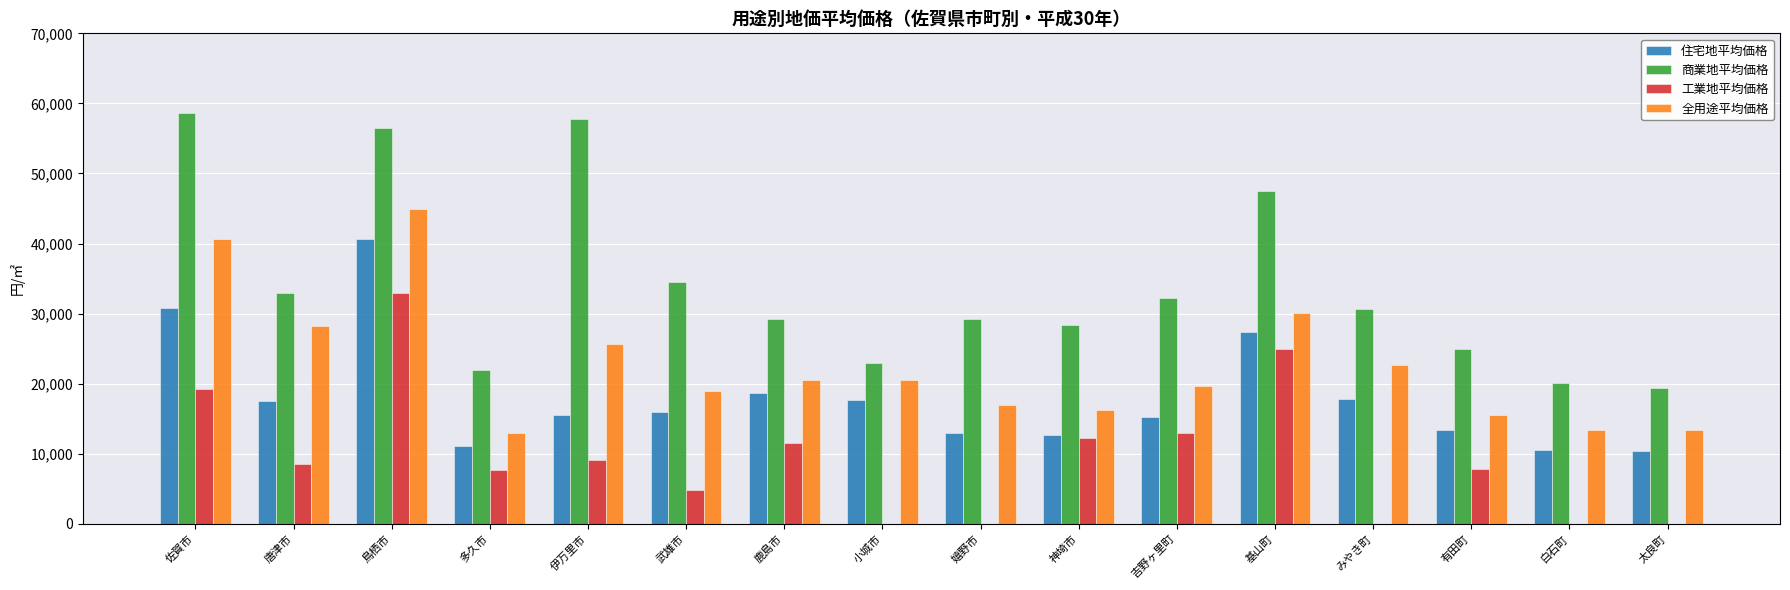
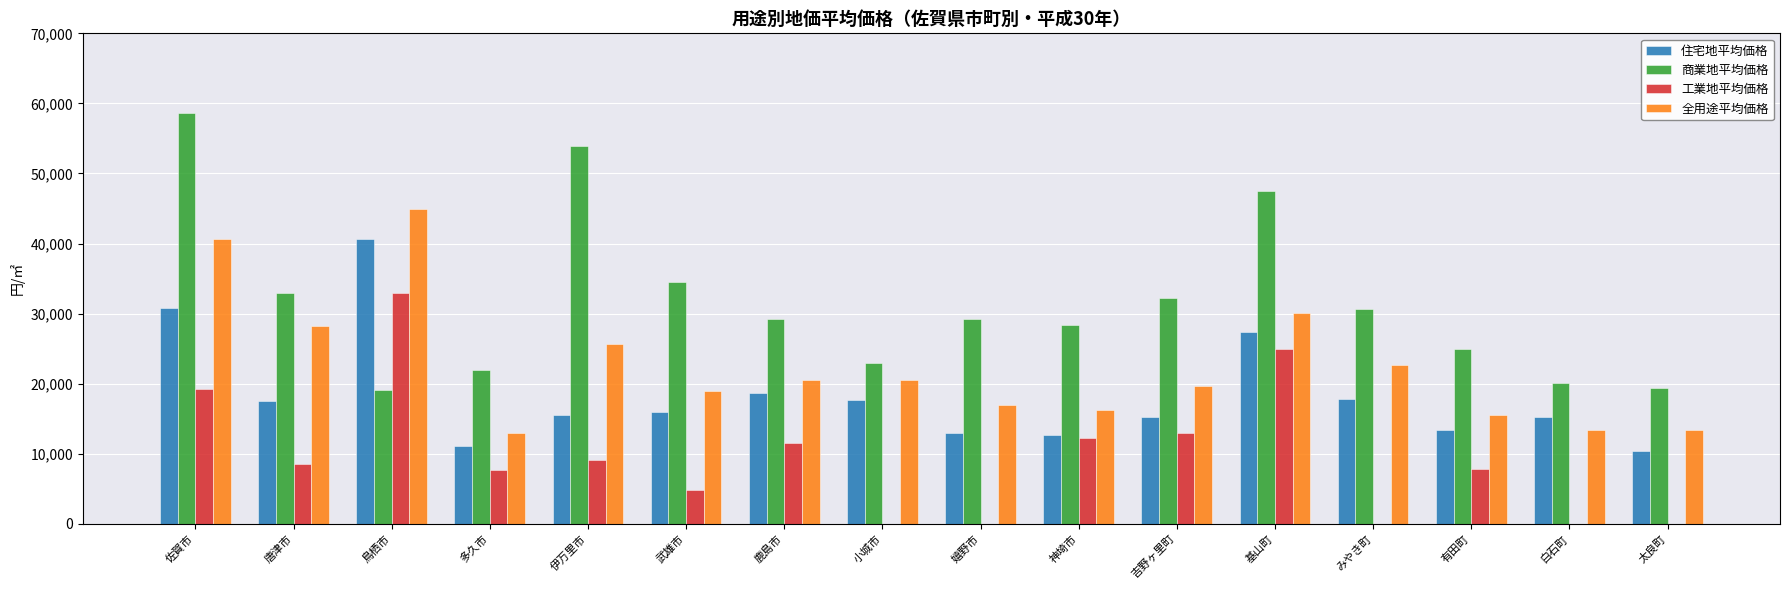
  {
    "住宅地平均価格": {
      "佐賀市": "31,000",
      "唐津市": "18,000",
      "鳥栖市": "41,000",
      "多久市": "11,000",
      "伊万里市": "16,000",
      "武雄市": "16,000",
      "鹿島市": "19,000",
      "小城市": "18,000",
      "嬉野市": "13,000",
      "神埼市": "13,000",
      "吉野ヶ里町": "15,000",
      "基山町": "27,000",
      "みやき町": "18,000",
      "有田町": "13,000",
-     "白石町": "11,000",
+     "白石町": "15,000",
      "太良町": "10,000"
    },
    "商業地平均価格": {
      "佐賀市": "59,000",
      "唐津市": "33,000",
-     "鳥栖市": "57,000",
+     "鳥栖市": "19,000",
      "多久市": "22,000",
-     "伊万里市": "58,000",
+     "伊万里市": "54,000",
      "武雄市": "35,000",
      "鹿島市": "29,000",
      "小城市": "23,000",
      "嬉野市": "29,000",
      "神埼市": "28,000",
      "吉野ヶ里町": "32,000",
      "基山町": "47,000",
      "みやき町": "31,000",
      "有田町": "25,000",
      "白石町": "20,000",
      "太良町": "19,000"
    },
    "工業地平均価格": {
      "佐賀市": "19,000",
      "唐津市": "9,000",
      "鳥栖市": "33,000",
      "多久市": "8,000",
      "伊万里市": "9,000",
      "武雄市": "5,000",
      "鹿島市": "12,000",
      "小城市": "0",
      "嬉野市": "0",
      "神埼市": "12,000",
      "吉野ヶ里町": "13,000",
      "基山町": "25,000",
      "みやき町": "0",
      "有田町": "8,000",
      "白石町": "0",
      "太良町": "0"
    },
    "全用途平均価格": {
      "佐賀市": "41,000",
      "唐津市": "28,000",
      "鳥栖市": "45,000",
      "多久市": "13,000",
      "伊万里市": "26,000",
      "武雄市": "19,000",
      "鹿島市": "21,000",
      "小城市": "21,000",
      "嬉野市": "17,000",
      "神埼市": "16,000",
      "吉野ヶ里町": "20,000",
      "基山町": "30,000",
      "みやき町": "23,000",
      "有田町": "16,000",
      "白石町": "13,000",
      "太良町": "13,000"
    }
  }
